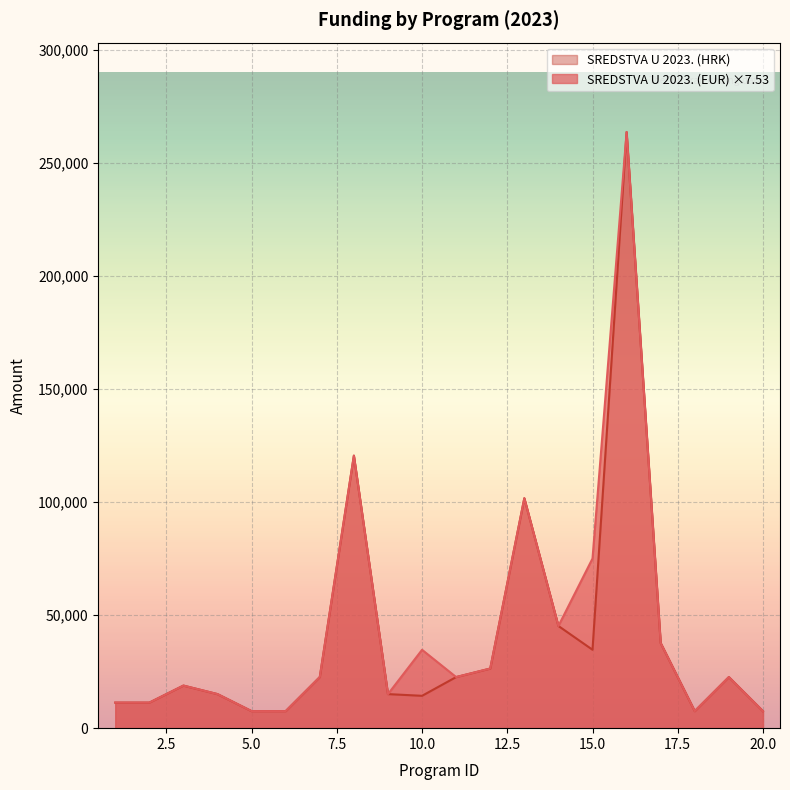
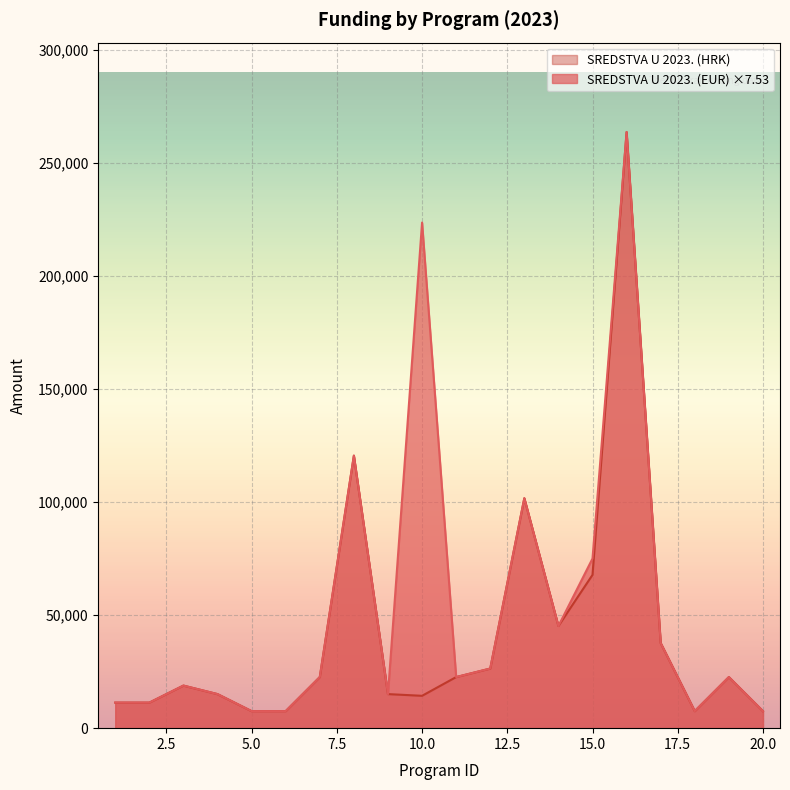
  {
    "SREDSTVA U 2023. (HRK)": {
      "10.0": "14,000",
-     "15.0": "35,000"
+     "15.0": "68,000"
    },
    "SREDSTVA U 2023. (EUR) ×7.53": {
-     "10.0": "35,000",
+     "10.0": "224,000",
      "15.0": "75,000"
    }
  }
